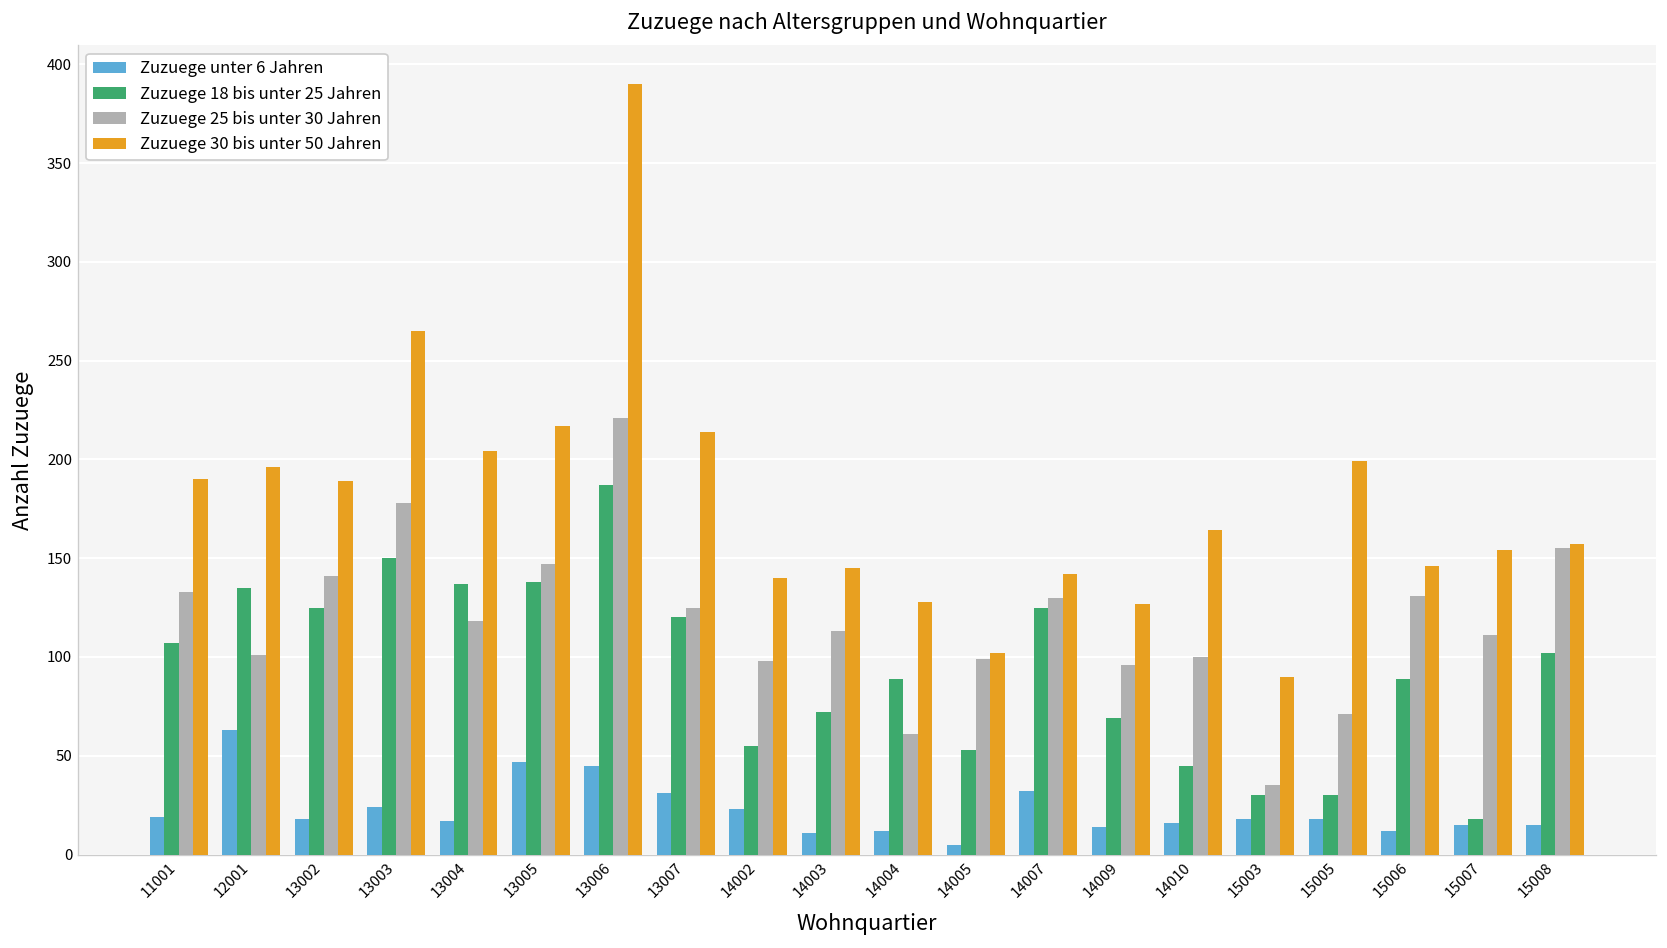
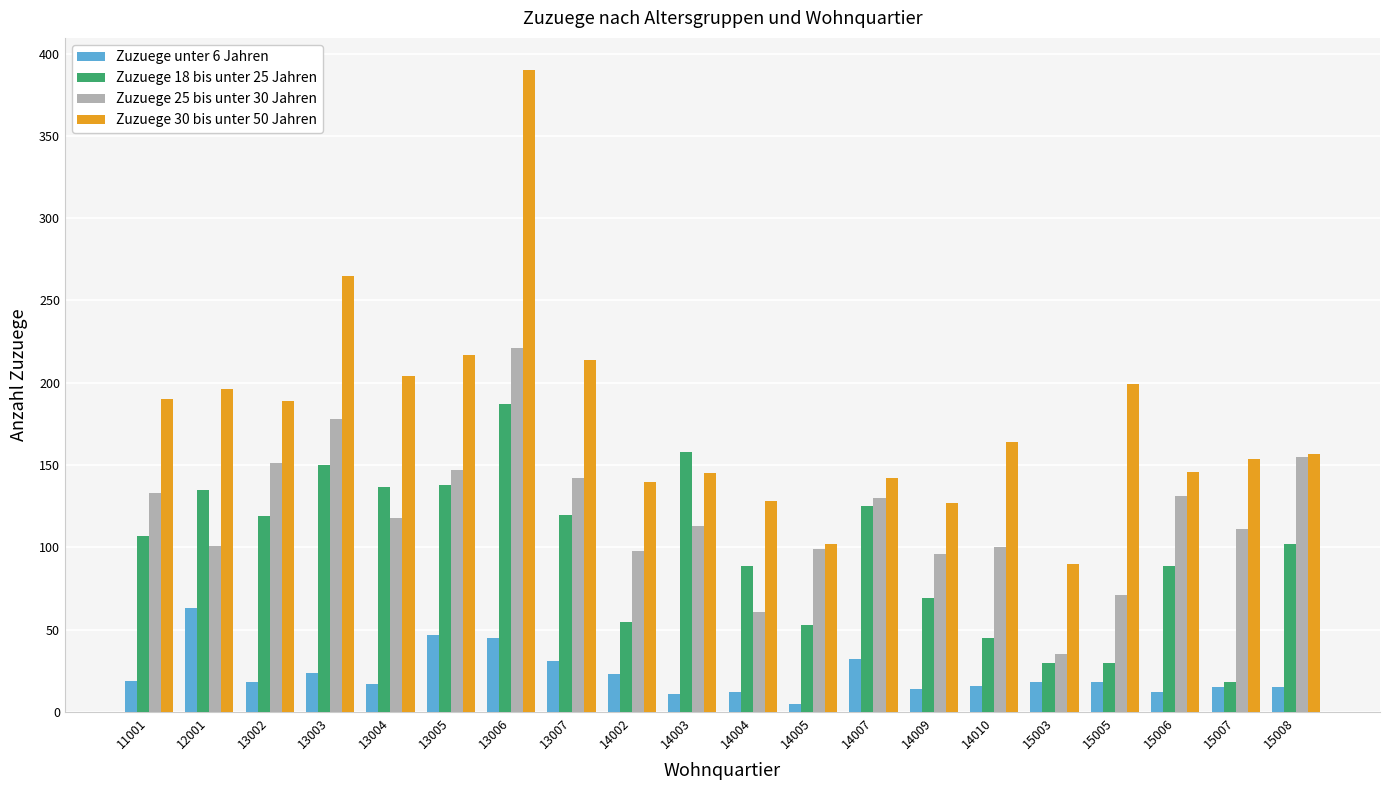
  {
    "Zuzuege unter 6 Jahren": {
      "11001": 19,
      "12001": 63,
      "13002": 18,
      "13003": 24,
      "13004": 17,
      "13005": 47,
      "13006": 45,
      "13007": 31,
      "14002": 23,
      "14003": 11,
      "14004": 12,
      "14005": 5,
      "14007": 32,
      "14009": 14,
      "14010": 16,
      "15003": 18,
      "15005": 18,
      "15006": 12,
      "15007": 15,
      "15008": 15
    },
    "Zuzuege 18 bis unter 25 Jahren": {
      "11001": 107,
      "12001": 135,
-     "13002": 125,
+     "13002": 119,
      "13003": 150,
      "13004": 137,
      "13005": 138,
      "13006": 187,
      "13007": 120,
      "14002": 55,
-     "14003": 72,
+     "14003": 158,
      "14004": 89,
      "14005": 53,
      "14007": 125,
      "14009": 69,
      "14010": 45,
      "15003": 30,
      "15005": 30,
      "15006": 89,
      "15007": 18,
      "15008": 102
    },
    "Zuzuege 25 bis unter 30 Jahren": {
      "11001": 133,
      "12001": 101,
-     "13002": 141,
+     "13002": 151,
      "13003": 178,
      "13004": 118,
      "13005": 147,
      "13006": 221,
-     "13007": 125,
+     "13007": 142,
      "14002": 98,
      "14003": 113,
      "14004": 61,
      "14005": 99,
      "14007": 130,
      "14009": 96,
      "14010": 100,
      "15003": 35,
      "15005": 71,
      "15006": 131,
      "15007": 111,
      "15008": 155
    },
    "Zuzuege 30 bis unter 50 Jahren": {
      "11001": 190,
      "12001": 196,
      "13002": 189,
      "13003": 265,
      "13004": 204,
      "13005": 217,
      "13006": 390,
      "13007": 214,
      "14002": 140,
      "14003": 145,
      "14004": 128,
      "14005": 102,
      "14007": 142,
      "14009": 127,
      "14010": 164,
      "15003": 90,
      "15005": 199,
      "15006": 146,
      "15007": 154,
      "15008": 157
    }
  }
